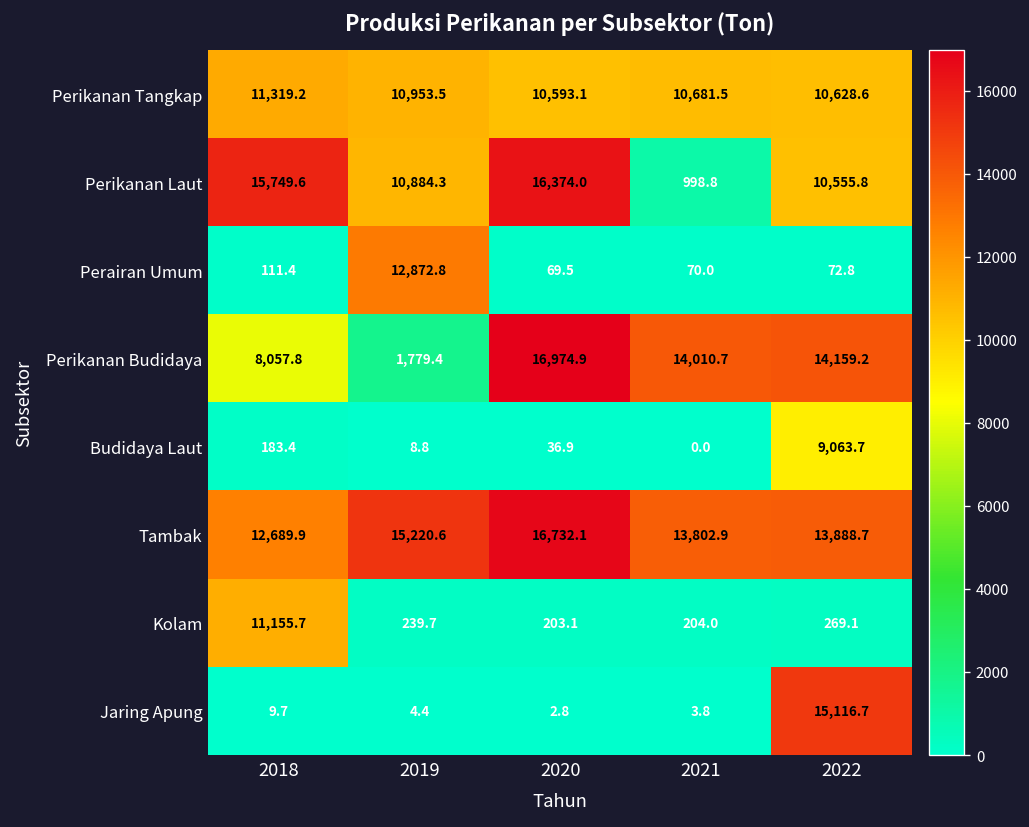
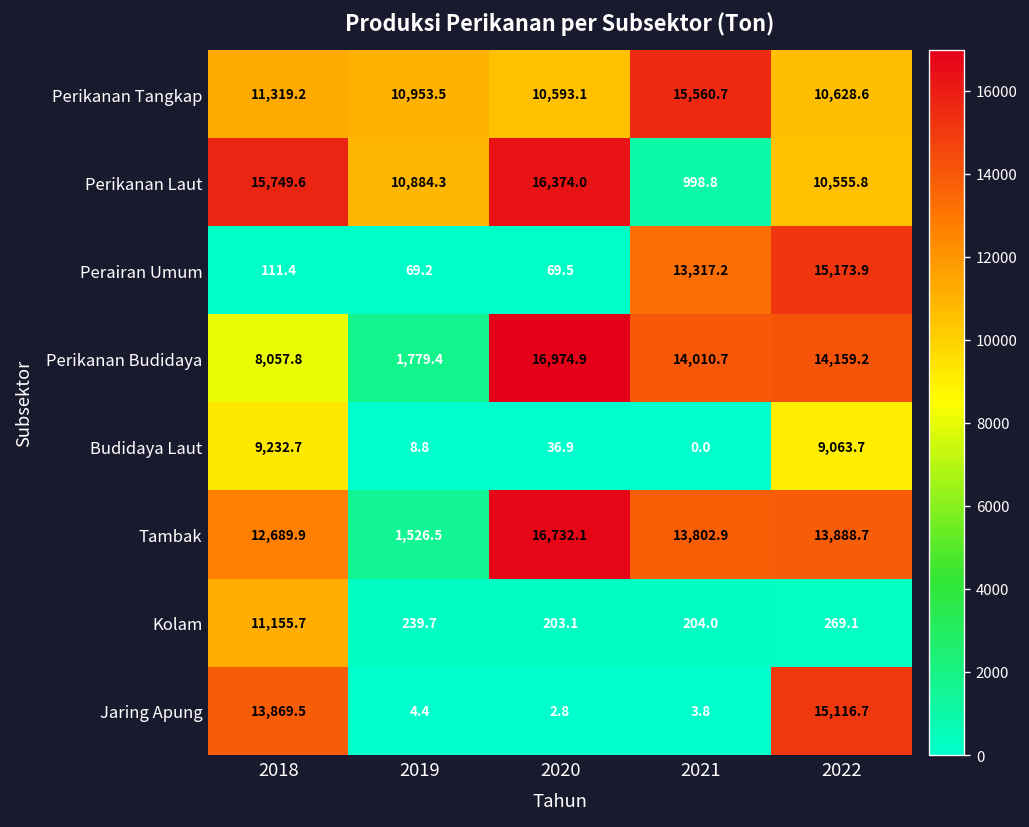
  {
    "Perikanan Tangkap": {
      "2018": "11,319.2",
      "2019": "10,953.5",
      "2020": "10,593.1",
-     "2021": "10,681.5",
+     "2021": "15,560.7",
      "2022": "10,628.6"
    },
    "Perikanan Laut": {
      "2018": "15,749.6",
      "2019": "10,884.3",
      "2020": "16,374.0",
      "2021": "998.8",
      "2022": "10,555.8"
    },
    "Perairan Umum": {
      "2018": "111.4",
-     "2019": "12,872.8",
+     "2019": "69.2",
      "2020": "69.5",
-     "2021": "70.0",
-     "2022": "72.8"
+     "2021": "13,317.2",
+     "2022": "15,173.9"
    },
    "Perikanan Budidaya": {
      "2018": "8,057.8",
      "2019": "1,779.4",
      "2020": "16,974.9",
      "2021": "14,010.7",
      "2022": "14,159.2"
    },
    "Budidaya Laut": {
-     "2018": "183.4",
+     "2018": "9,232.7",
      "2019": "8.8",
      "2020": "36.9",
      "2021": "0.0",
      "2022": "9,063.7"
    },
    "Tambak": {
      "2018": "12,689.9",
-     "2019": "15,220.6",
+     "2019": "1,526.5",
      "2020": "16,732.1",
      "2021": "13,802.9",
      "2022": "13,888.7"
    },
    "Kolam": {
      "2018": "11,155.7",
      "2019": "239.7",
      "2020": "203.1",
      "2021": "204.0",
      "2022": "269.1"
    },
    "Jaring Apung": {
-     "2018": "9.7",
+     "2018": "13,869.5",
      "2019": "4.4",
      "2020": "2.8",
      "2021": "3.8",
      "2022": "15,116.7"
    }
  }
